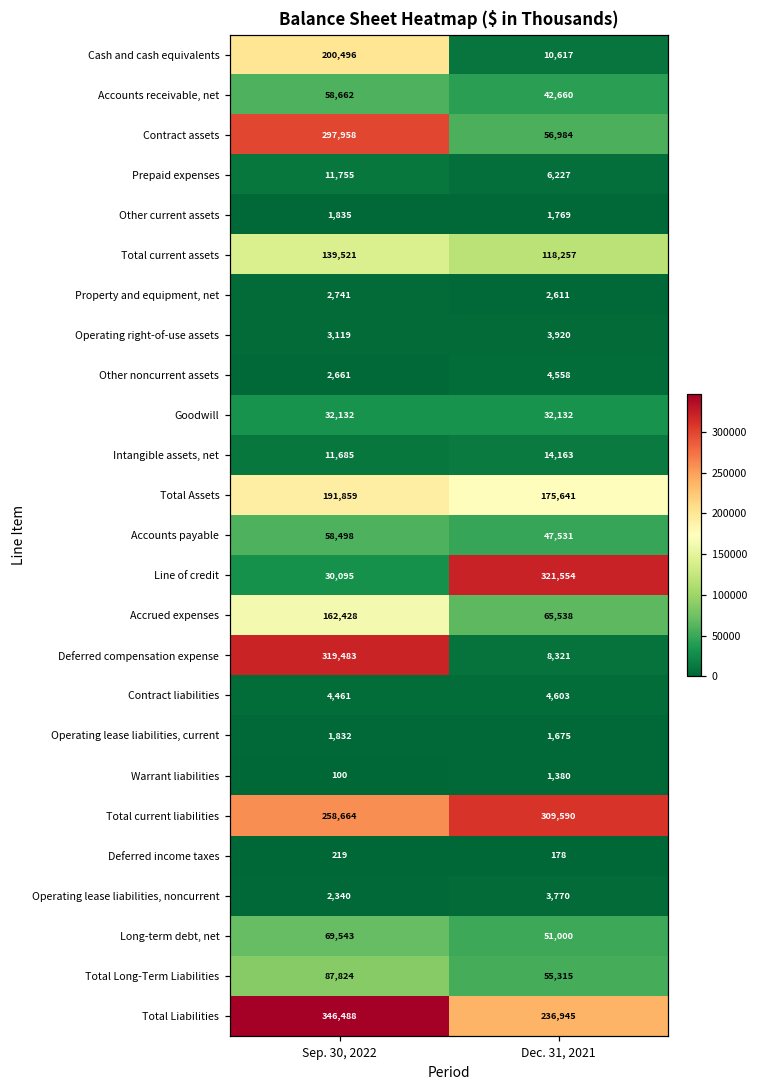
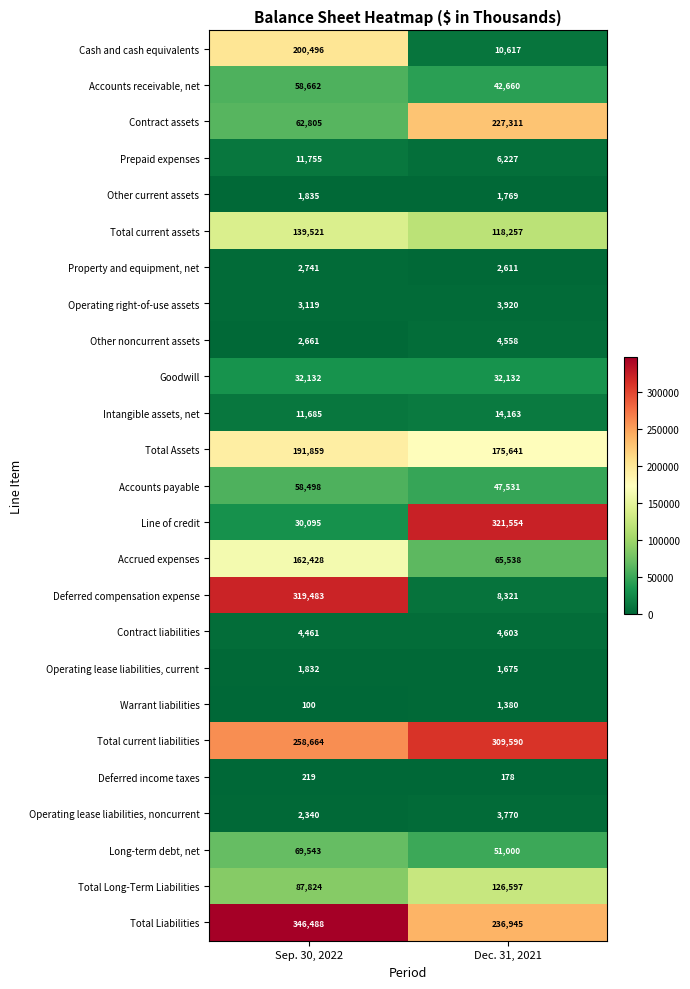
  {
    "Cash and cash equivalents": {
      "Sep. 30, 2022": "200,496",
      "Dec. 31, 2021": "10,617"
    },
    "Accounts receivable, net": {
      "Sep. 30, 2022": "58,662",
      "Dec. 31, 2021": "42,660"
    },
    "Contract assets": {
-     "Sep. 30, 2022": "297,958",
-     "Dec. 31, 2021": "56,984"
+     "Sep. 30, 2022": "62,805",
+     "Dec. 31, 2021": "227,311"
    },
    "Prepaid expenses": {
      "Sep. 30, 2022": "11,755",
      "Dec. 31, 2021": "6,227"
    },
    "Other current assets": {
      "Sep. 30, 2022": "1,835",
      "Dec. 31, 2021": "1,769"
    },
    "Total current assets": {
      "Sep. 30, 2022": "139,521",
      "Dec. 31, 2021": "118,257"
    },
    "Property and equipment, net": {
      "Sep. 30, 2022": "2,741",
      "Dec. 31, 2021": "2,611"
    },
    "Operating right-of-use assets": {
      "Sep. 30, 2022": "3,119",
      "Dec. 31, 2021": "3,920"
    },
    "Other noncurrent assets": {
      "Sep. 30, 2022": "2,661",
      "Dec. 31, 2021": "4,558"
    },
    "Goodwill": {
      "Sep. 30, 2022": "32,132",
      "Dec. 31, 2021": "32,132"
    },
    "Intangible assets, net": {
      "Sep. 30, 2022": "11,685",
      "Dec. 31, 2021": "14,163"
    },
    "Total Assets": {
      "Sep. 30, 2022": "191,859",
      "Dec. 31, 2021": "175,641"
    },
    "Accounts payable": {
      "Sep. 30, 2022": "58,498",
      "Dec. 31, 2021": "47,531"
    },
    "Line of credit": {
      "Sep. 30, 2022": "30,095",
      "Dec. 31, 2021": "321,554"
    },
    "Accrued expenses": {
      "Sep. 30, 2022": "162,428",
      "Dec. 31, 2021": "65,538"
    },
    "Deferred compensation expense": {
      "Sep. 30, 2022": "319,483",
      "Dec. 31, 2021": "8,321"
    },
    "Contract liabilities": {
      "Sep. 30, 2022": "4,461",
      "Dec. 31, 2021": "4,603"
    },
    "Operating lease liabilities, current": {
      "Sep. 30, 2022": "1,832",
      "Dec. 31, 2021": "1,675"
    },
    "Warrant liabilities": {
      "Sep. 30, 2022": "100",
      "Dec. 31, 2021": "1,380"
    },
    "Total current liabilities": {
      "Sep. 30, 2022": "258,664",
      "Dec. 31, 2021": "309,590"
    },
    "Deferred income taxes": {
      "Sep. 30, 2022": "219",
      "Dec. 31, 2021": "178"
    },
    "Operating lease liabilities, noncurrent": {
      "Sep. 30, 2022": "2,340",
      "Dec. 31, 2021": "3,770"
    },
    "Long-term debt, net": {
      "Sep. 30, 2022": "69,543",
      "Dec. 31, 2021": "51,000"
    },
    "Total Long-Term Liabilities": {
      "Sep. 30, 2022": "87,824",
-     "Dec. 31, 2021": "55,315"
+     "Dec. 31, 2021": "126,597"
    },
    "Total Liabilities": {
      "Sep. 30, 2022": "346,488",
      "Dec. 31, 2021": "236,945"
    }
  }
